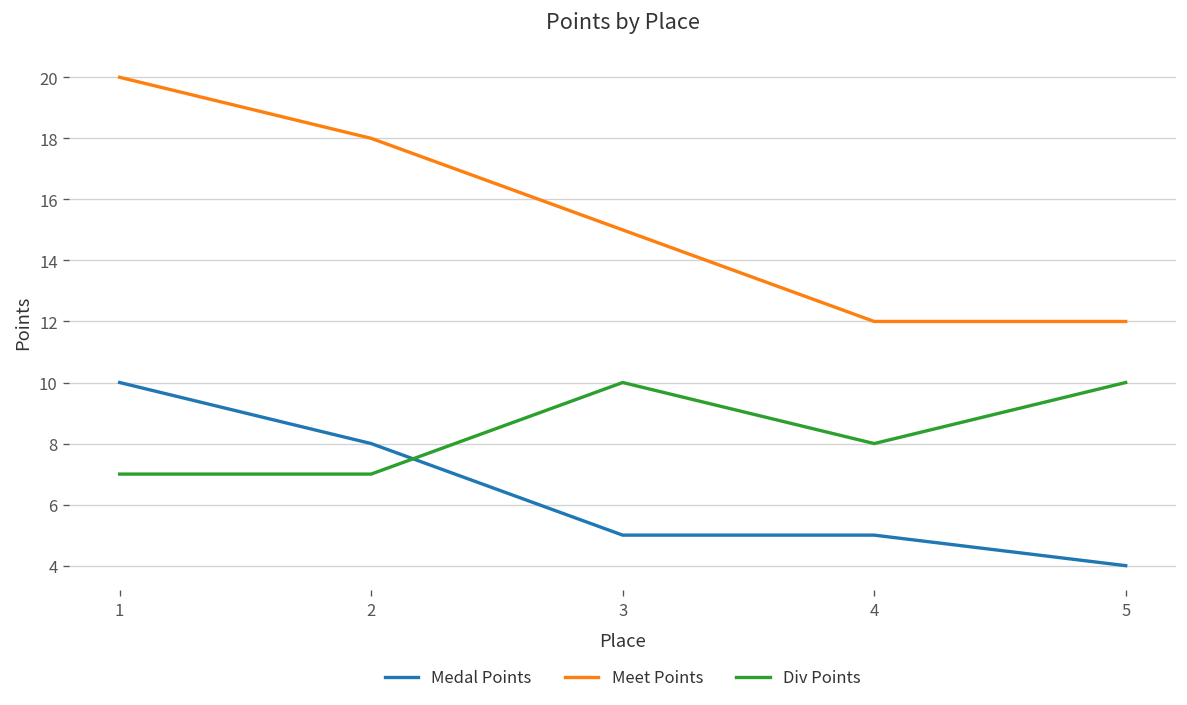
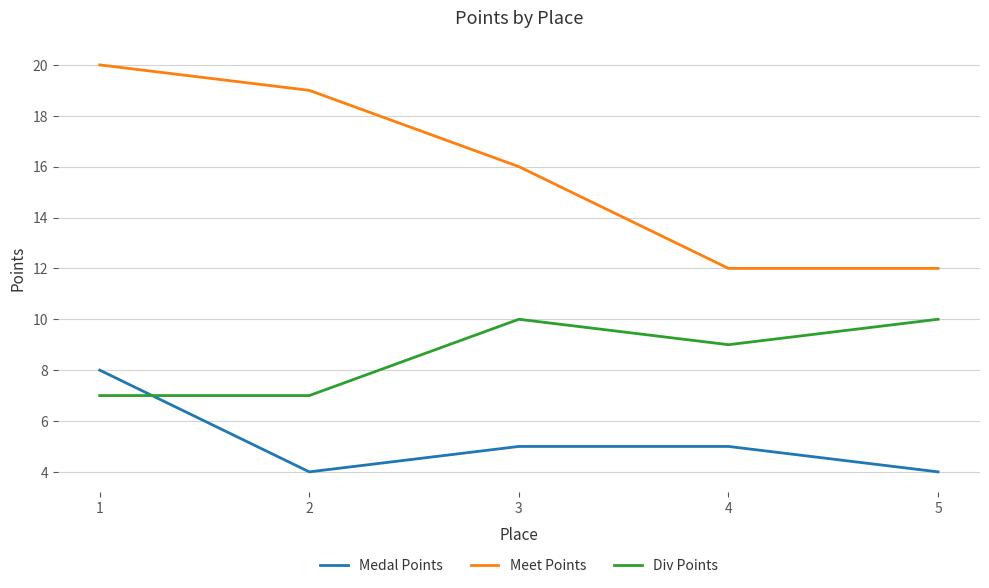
  {
    "Medal Points": {
-     "1": 10,
-     "2": 8,
+     "1": 8,
+     "2": 4,
      "3": 5,
      "4": 5,
      "5": 4
    },
    "Meet Points": {
      "1": 20,
-     "2": 18,
-     "3": 15,
+     "2": 19,
+     "3": 16,
      "4": 12,
      "5": 12
    },
    "Div Points": {
      "1": 7,
      "2": 7,
      "3": 10,
-     "4": 8,
+     "4": 9,
      "5": 10
    }
  }
